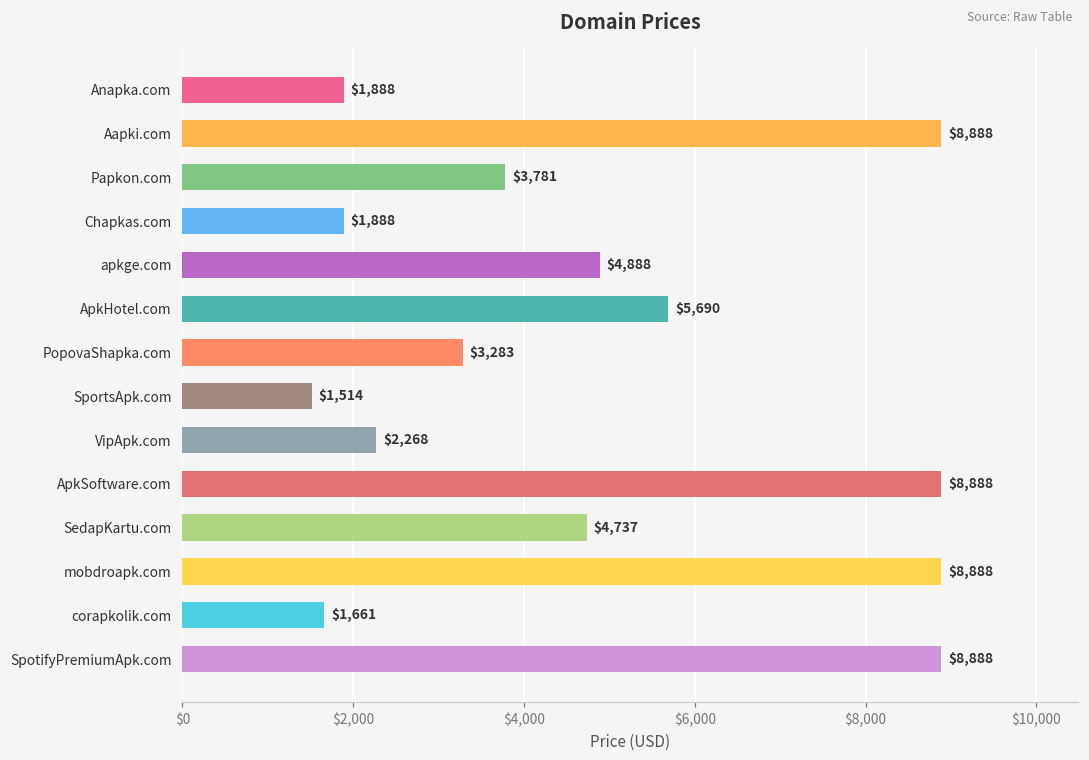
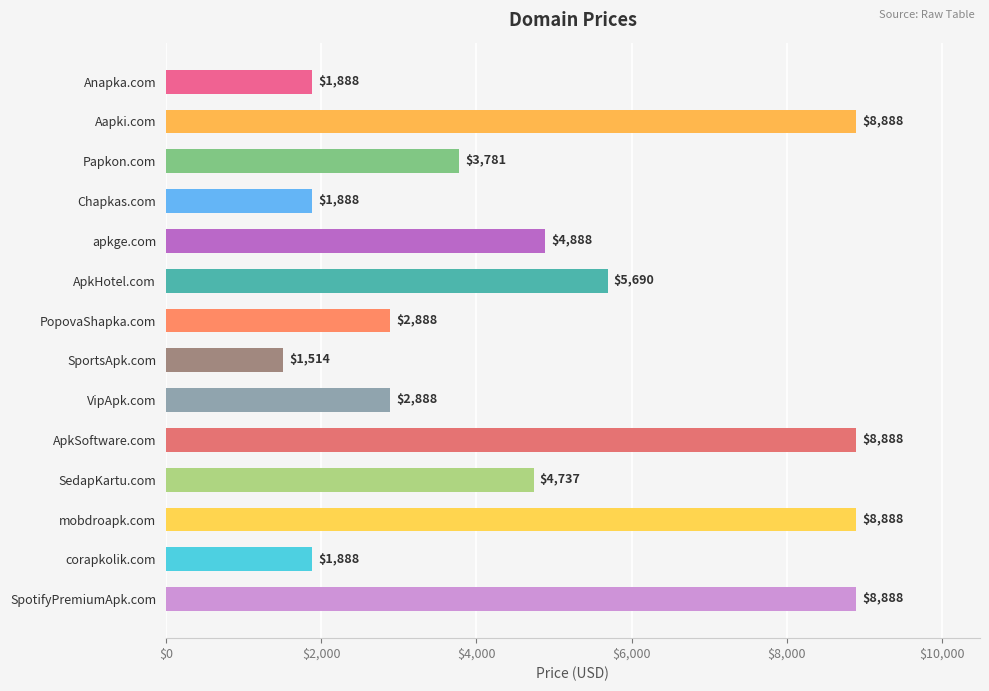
  {
    "Anapka.com": "$1,888",
    "Aapki.com": "$8,888",
    "Papkon.com": "$3,781",
    "Chapkas.com": "$1,888",
    "apkge.com": "$4,888",
    "ApkHotel.com": "$5,690",
-   "PopovaShapka.com": "$3,283",
+   "PopovaShapka.com": "$2,888",
    "SportsApk.com": "$1,514",
-   "VipApk.com": "$2,268",
+   "VipApk.com": "$2,888",
    "ApkSoftware.com": "$8,888",
    "SedapKartu.com": "$4,737",
    "mobdroapk.com": "$8,888",
-   "corapkolik.com": "$1,661",
+   "corapkolik.com": "$1,888",
    "SpotifyPremiumApk.com": "$8,888"
  }
